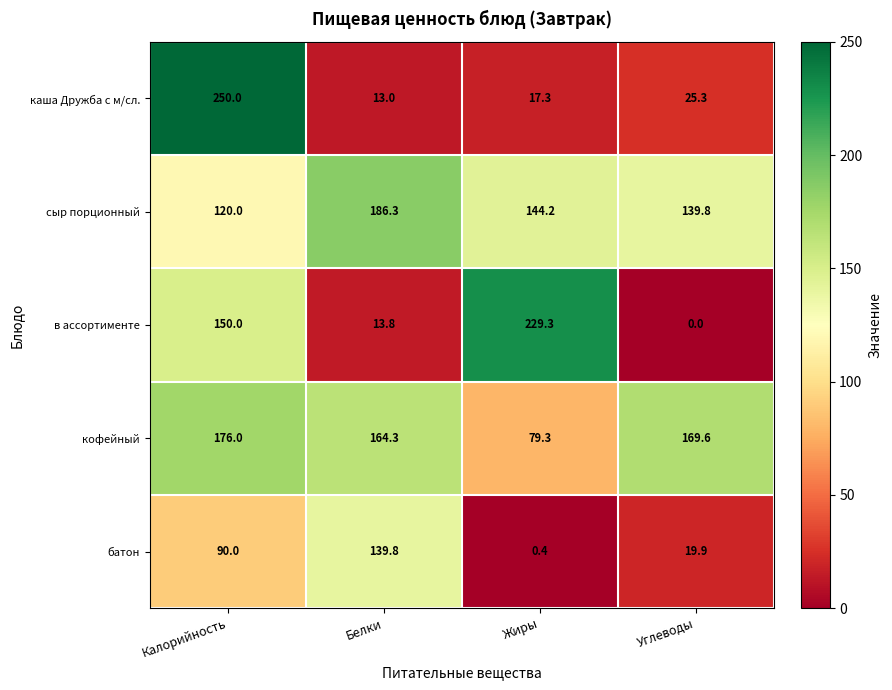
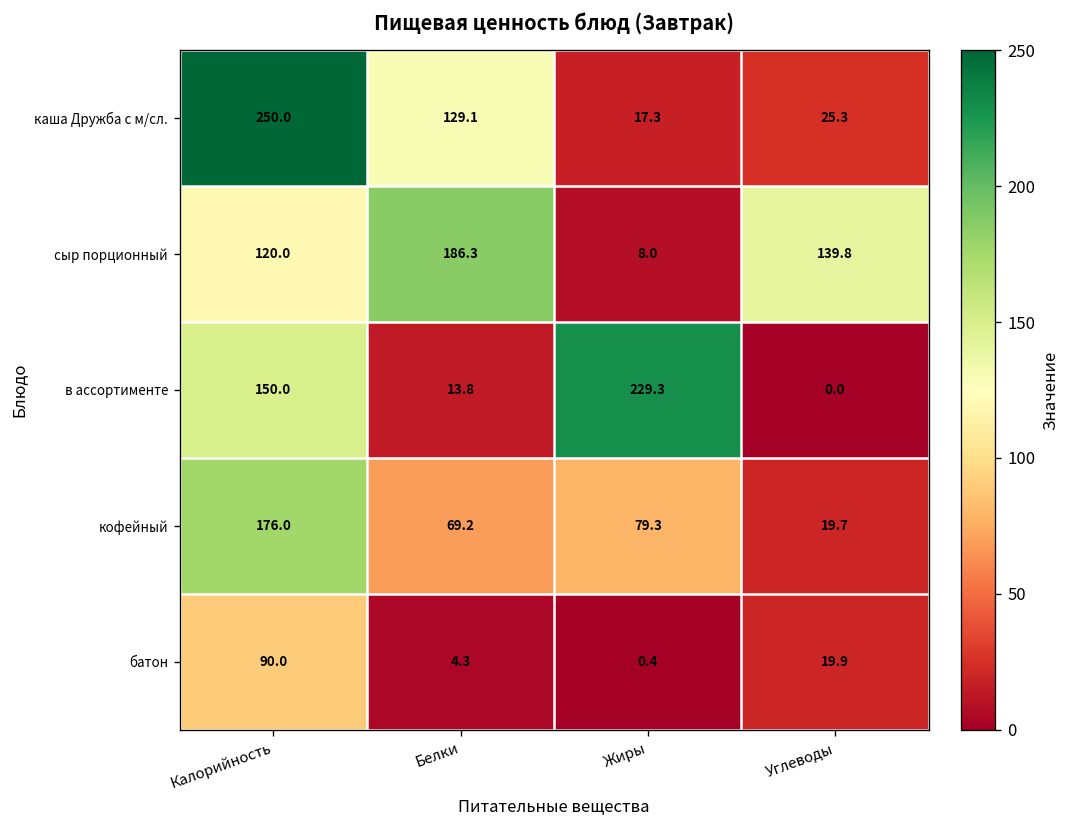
  {
    "каша Дружба с м/сл.": {
      "Калорийность": 250.0,
-     "Белки": 13.0,
+     "Белки": 129.1,
      "Жиры": 17.3,
      "Углеводы": 25.3
    },
    "сыр порционный": {
      "Калорийность": 120.0,
      "Белки": 186.3,
-     "Жиры": 144.2,
+     "Жиры": 8.0,
      "Углеводы": 139.8
    },
    "в ассортименте": {
      "Калорийность": 150.0,
      "Белки": 13.8,
      "Жиры": 229.3,
      "Углеводы": 0.0
    },
    "кофейный": {
      "Калорийность": 176.0,
-     "Белки": 164.3,
+     "Белки": 69.2,
      "Жиры": 79.3,
-     "Углеводы": 169.6
+     "Углеводы": 19.7
    },
    "батон": {
      "Калорийность": 90.0,
-     "Белки": 139.8,
+     "Белки": 4.3,
      "Жиры": 0.4,
      "Углеводы": 19.9
    }
  }
